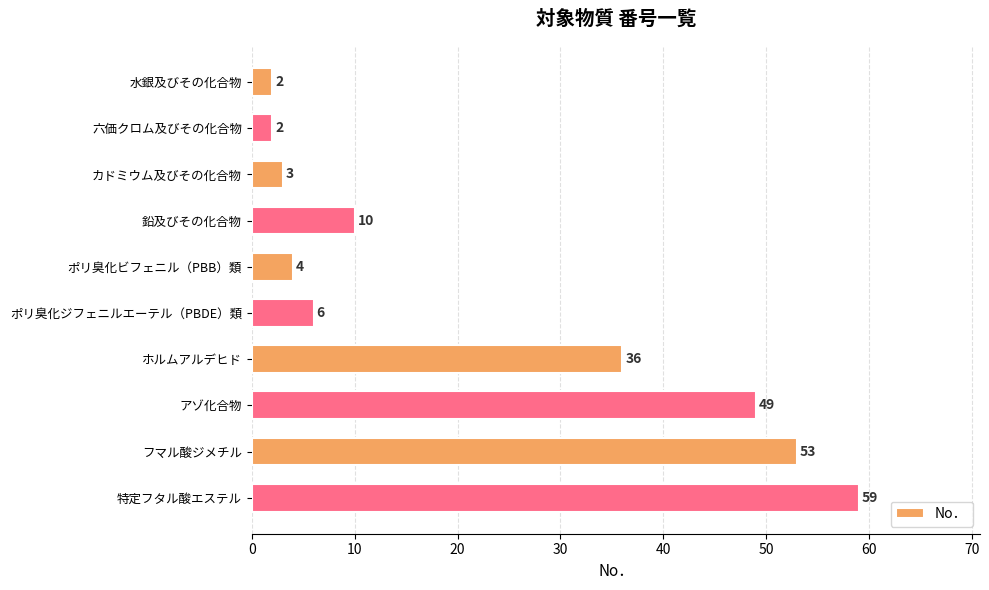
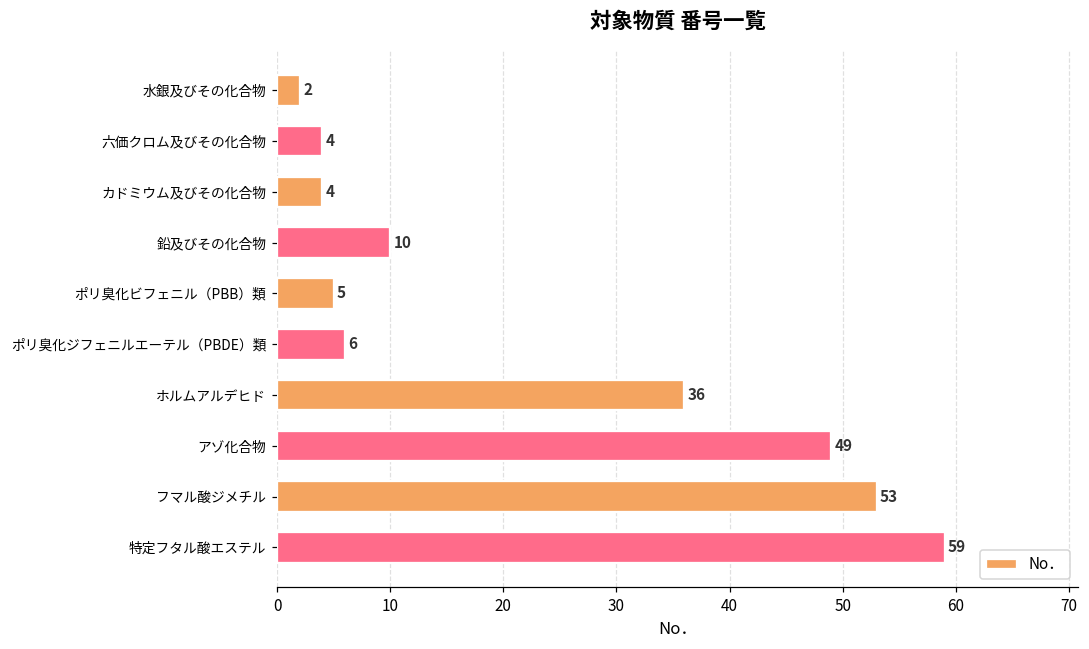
  {
    "水銀及びその化合物": 2,
-   "六価クロム及びその化合物": 2,
-   "カドミウム及びその化合物": 3,
+   "六価クロム及びその化合物": 4,
+   "カドミウム及びその化合物": 4,
    "鉛及びその化合物": 10,
-   "ポリ臭化ビフェニル（PBB）類": 4,
+   "ポリ臭化ビフェニル（PBB）類": 5,
    "ポリ臭化ジフェニルエーテル（PBDE）類": 6,
    "ホルムアルデヒド": 36,
    "アゾ化合物": 49,
    "フマル酸ジメチル": 53,
    "特定フタル酸エステル": 59
  }
